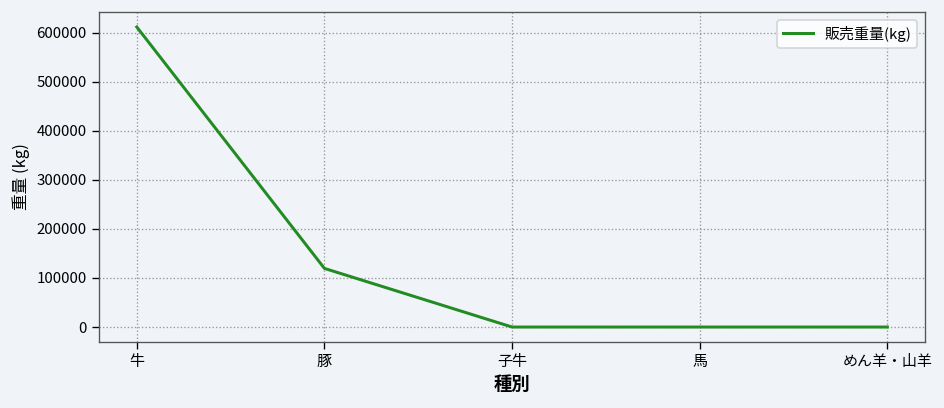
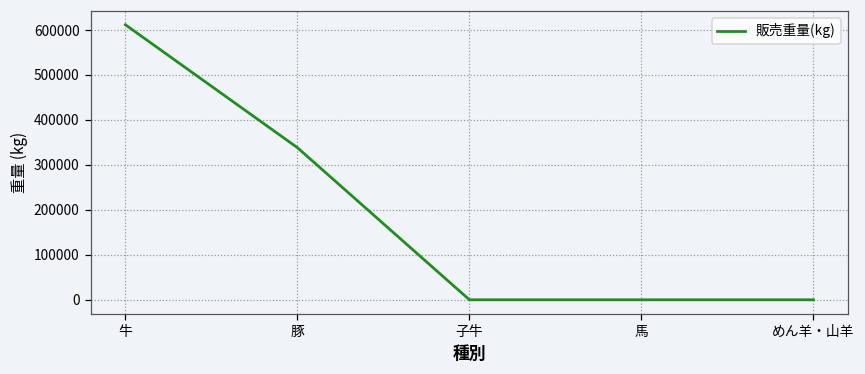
  {
    "牛": 610000,
-   "豚": 120000,
+   "豚": 340000,
    "子牛": 0,
    "馬": 0,
    "めん羊・山羊": 0
  }
